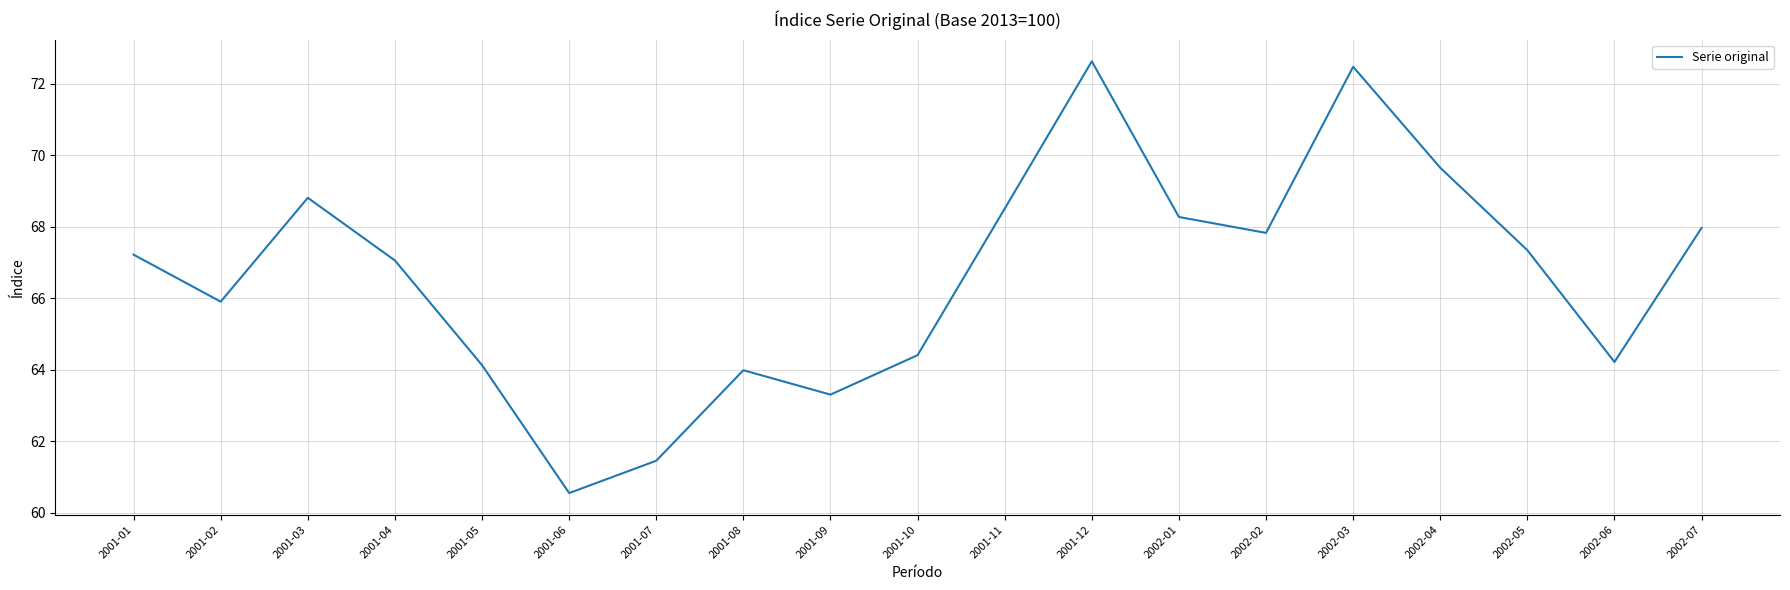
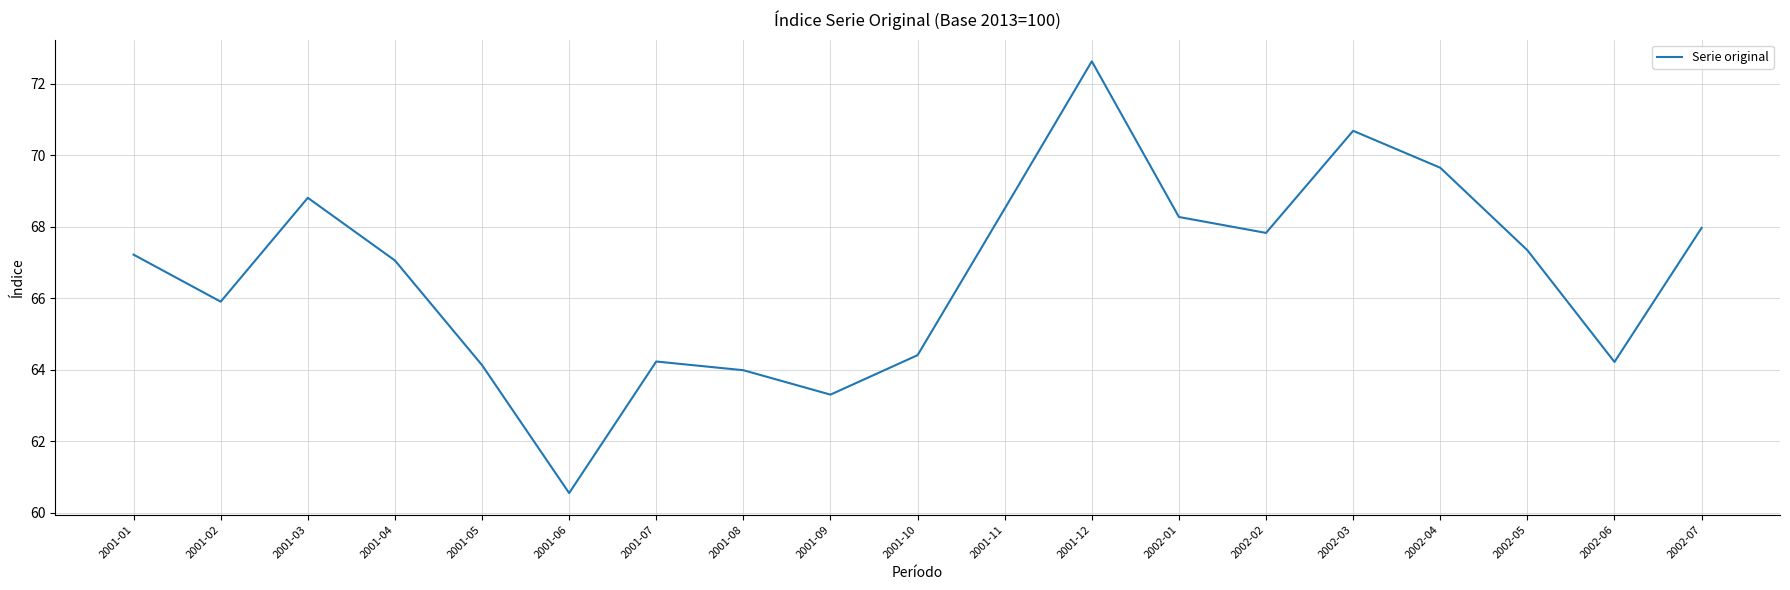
  {
    "2001-01": 67.2,
    "2001-02": 65.9,
    "2001-03": 68.8,
    "2001-04": 67.1,
    "2001-05": 64.1,
    "2001-06": 60.6,
-   "2001-07": 61.5,
+   "2001-07": 64.2,
    "2001-08": 64.0,
    "2001-09": 63.3,
    "2001-10": 64.4,
    "2001-11": 68.5,
    "2001-12": 72.6,
    "2002-01": 68.3,
    "2002-02": 67.8,
-   "2002-03": 72.5,
+   "2002-03": 70.7,
    "2002-04": 69.6,
    "2002-05": 67.3,
    "2002-06": 64.2,
    "2002-07": 68.0
  }
